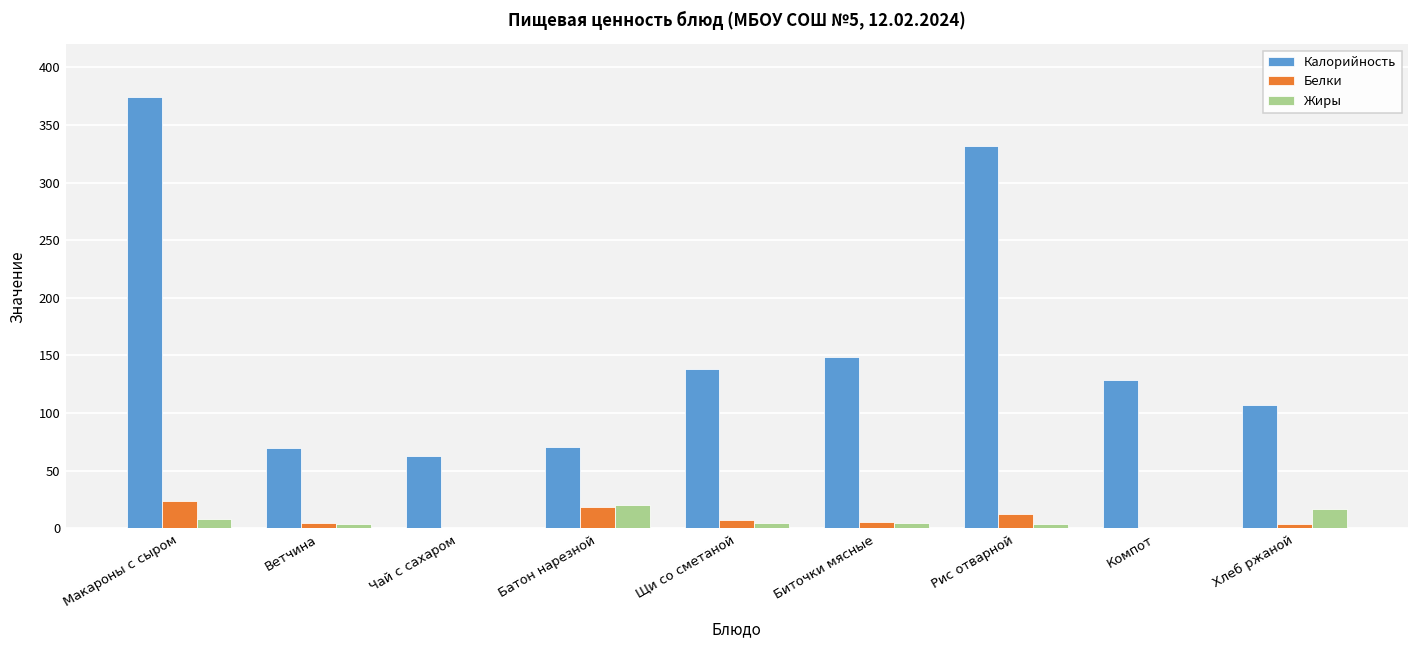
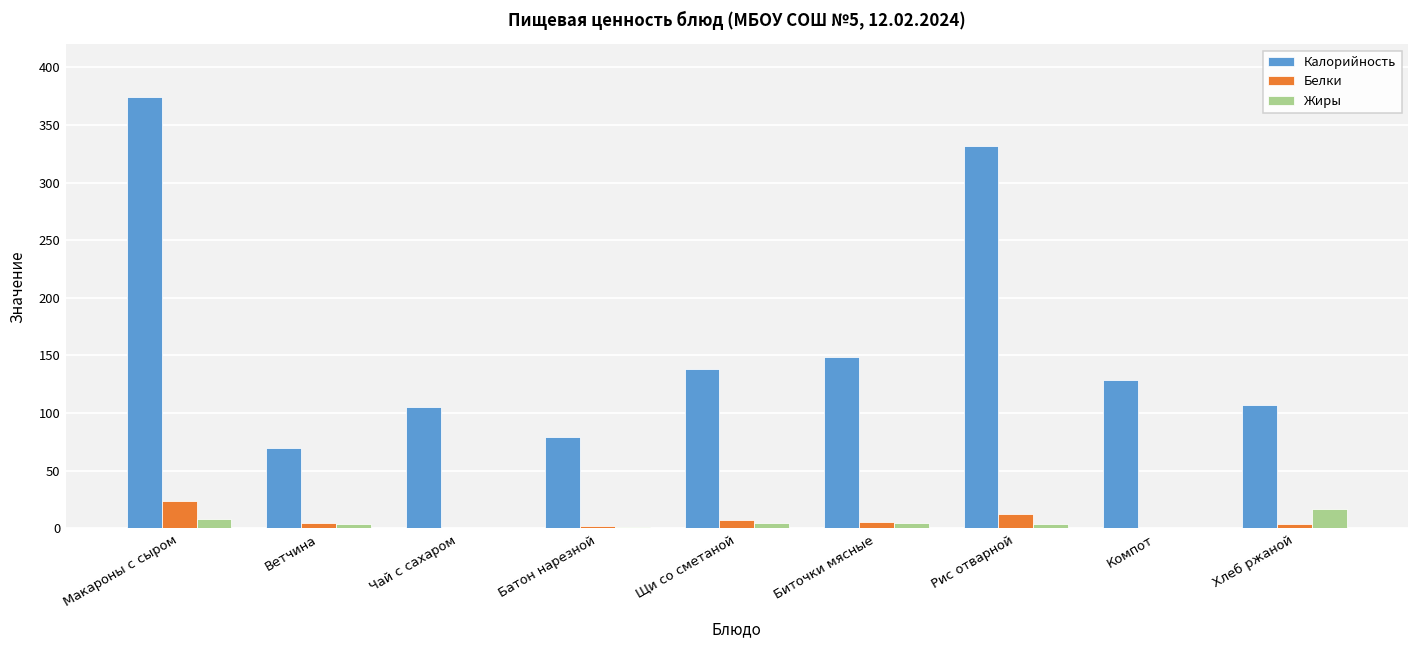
  {
    "Калорийность": {
      "Макароны с сыром": 374,
      "Ветчина": 70,
-     "Чай с сахаром": 63,
-     "Батон нарезной": 71,
+     "Чай с сахаром": 105,
+     "Батон нарезной": 79,
      "Щи со сметаной": 138,
      "Биточки мясные": 149,
      "Рис отварной": 332,
      "Компот": 129,
      "Хлеб ржаной": 107
    },
    "Белки": {
      "Макароны с сыром": 24,
      "Ветчина": 5,
-     "Батон нарезной": 18,
+     "Батон нарезной": 2,
      "Щи со сметаной": 7,
      "Биточки мясные": 6,
      "Рис отварной": 13,
      "Хлеб ржаной": 4
    },
    "Жиры": {
      "Макароны с сыром": 9,
      "Ветчина": 4,
      "Чай с сахаром": 0,
-     "Батон нарезной": 20,
+     "Батон нарезной": 1,
      "Щи со сметаной": 5,
      "Биточки мясные": 5,
      "Рис отварной": 4,
      "Хлеб ржаной": 17
    }
  }
